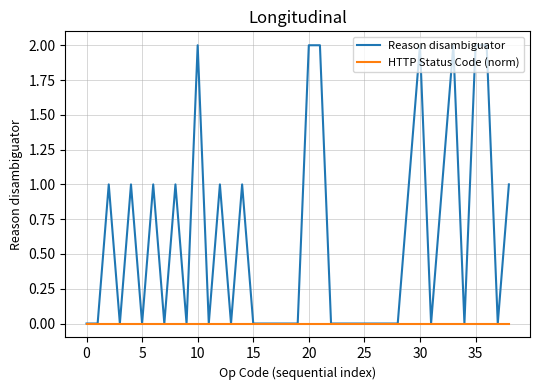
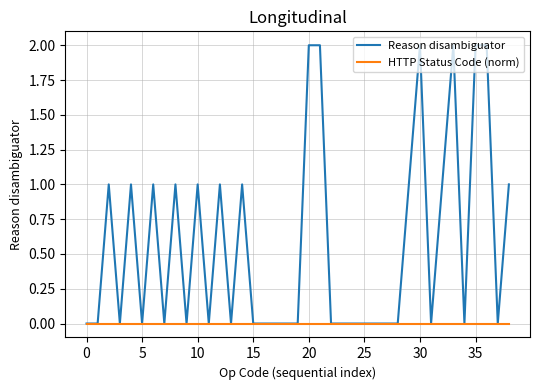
  {
    "Reason disambiguator": {
-     "10": 2,
+     "10": 1,
      "20": 2
    },
    "HTTP Status Code (norm)": {
      "10": 0,
      "20": 0,
      "30": 0,
      "35": 0
    }
  }
